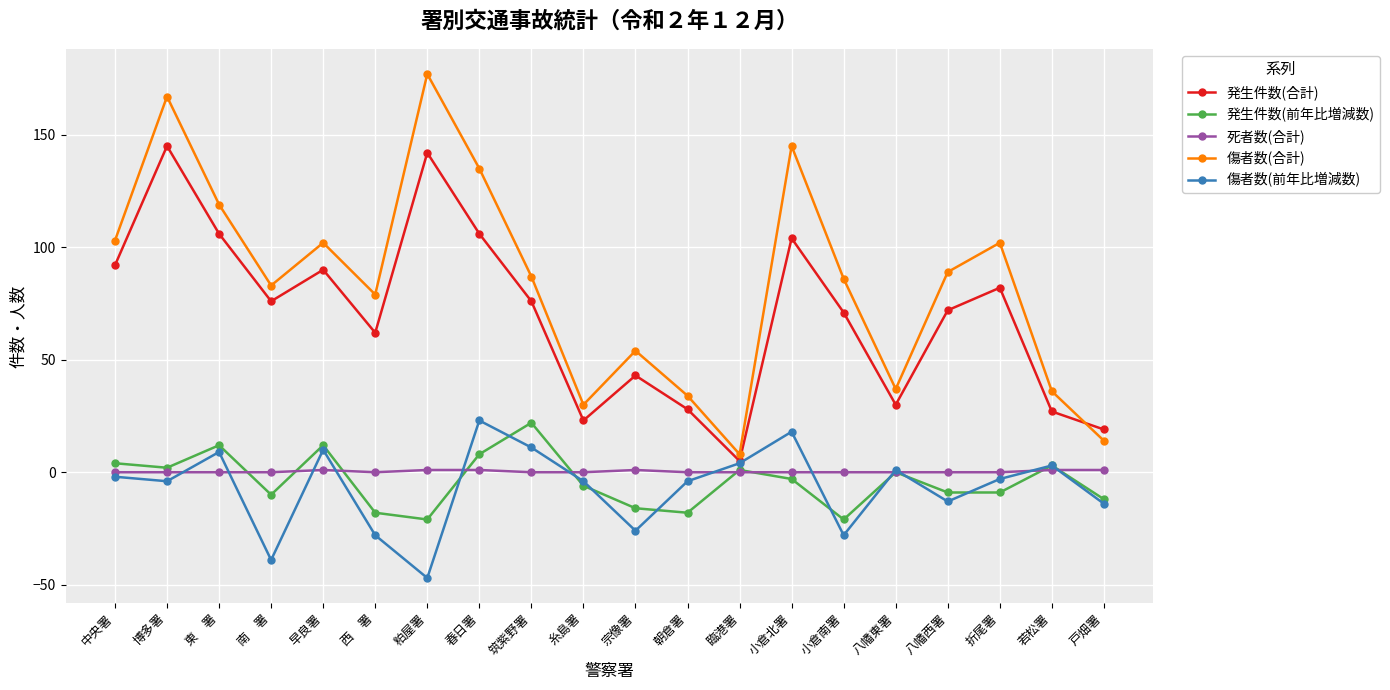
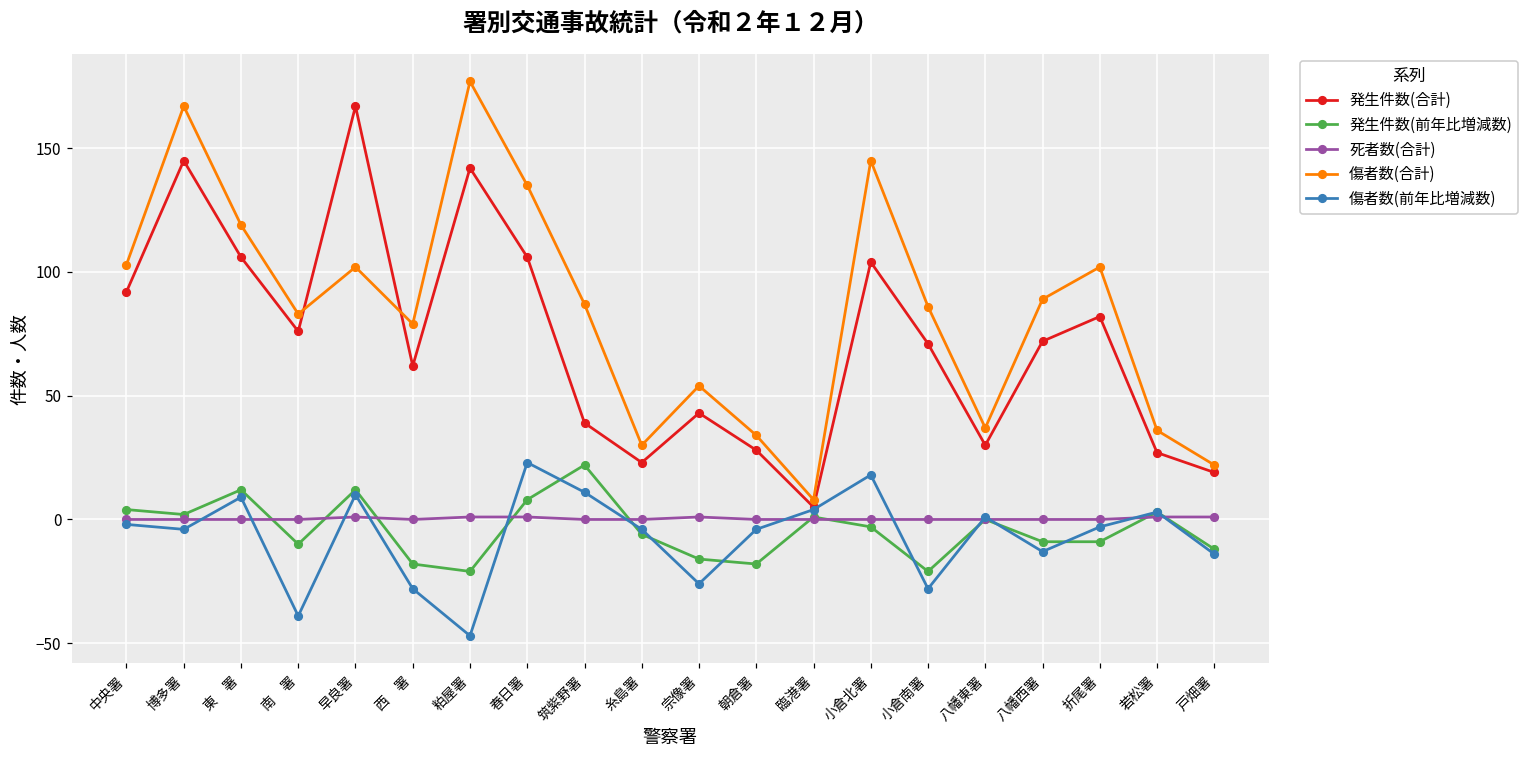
  {
    "発生件数(合計)": {
      "中央署": 92,
      "博多署": 145,
      "東 署": 106,
      "南 署": 76,
-     "早良署": 90,
+     "早良署": 167,
      "西 署": 62,
      "粕屋署": 142,
      "春日署": 106,
-     "筑紫野署": 76,
+     "筑紫野署": 39,
      "糸島署": 23,
      "宗像署": 43,
      "朝倉署": 28,
      "小倉北署": 104,
      "小倉南署": 71,
      "八幡東署": 30,
      "八幡西署": 72,
      "折尾署": 82,
      "若松署": 27,
      "戸畑署": 19
    },
    "発生件数(前年比増減数)": {
      "中央署": 4,
      "博多署": 2,
      "東 署": 12,
      "南 署": -10,
      "早良署": 12,
      "西 署": -18,
      "粕屋署": -21,
      "春日署": 8,
      "筑紫野署": 22,
      "糸島署": -6,
      "宗像署": -16,
      "朝倉署": -18,
      "小倉北署": -3,
      "小倉南署": -21,
      "八幡西署": -9,
      "折尾署": -9,
      "戸畑署": -12
    },
    "死者数(合計)": {
      "中央署": 0,
      "博多署": 0,
      "東 署": 0,
      "南 署": 0,
      "早良署": 1,
      "西 署": 0,
      "粕屋署": 1,
      "春日署": 1,
      "筑紫野署": 0,
      "糸島署": 0,
      "宗像署": 1,
      "朝倉署": 0,
      "小倉北署": 0,
      "小倉南署": 0,
      "八幡西署": 0,
      "折尾署": 0,
      "若松署": 1,
      "戸畑署": 1
    },
    "傷者数(合計)": {
      "中央署": 103,
      "博多署": 167,
      "東 署": 119,
      "南 署": 83,
      "早良署": 102,
      "西 署": 79,
      "粕屋署": 177,
      "春日署": 135,
      "筑紫野署": 87,
      "糸島署": 30,
      "宗像署": 54,
      "朝倉署": 34,
      "臨港署": 8,
      "小倉北署": 145,
      "小倉南署": 86,
      "八幡東署": 37,
      "八幡西署": 89,
      "折尾署": 102,
      "若松署": 36,
-     "戸畑署": 14
+     "戸畑署": 22
    },
    "傷者数(前年比増減数)": {
      "中央署": -2,
      "博多署": -4,
      "東 署": 9,
      "南 署": -39,
      "早良署": 10,
      "西 署": -28,
      "粕屋署": -47,
      "春日署": 23,
      "筑紫野署": 11,
      "糸島署": -4,
      "宗像署": -26,
      "朝倉署": -4,
      "小倉北署": 18,
      "小倉南署": -28,
      "八幡西署": -13,
      "折尾署": -3,
      "戸畑署": -14
    }
  }
